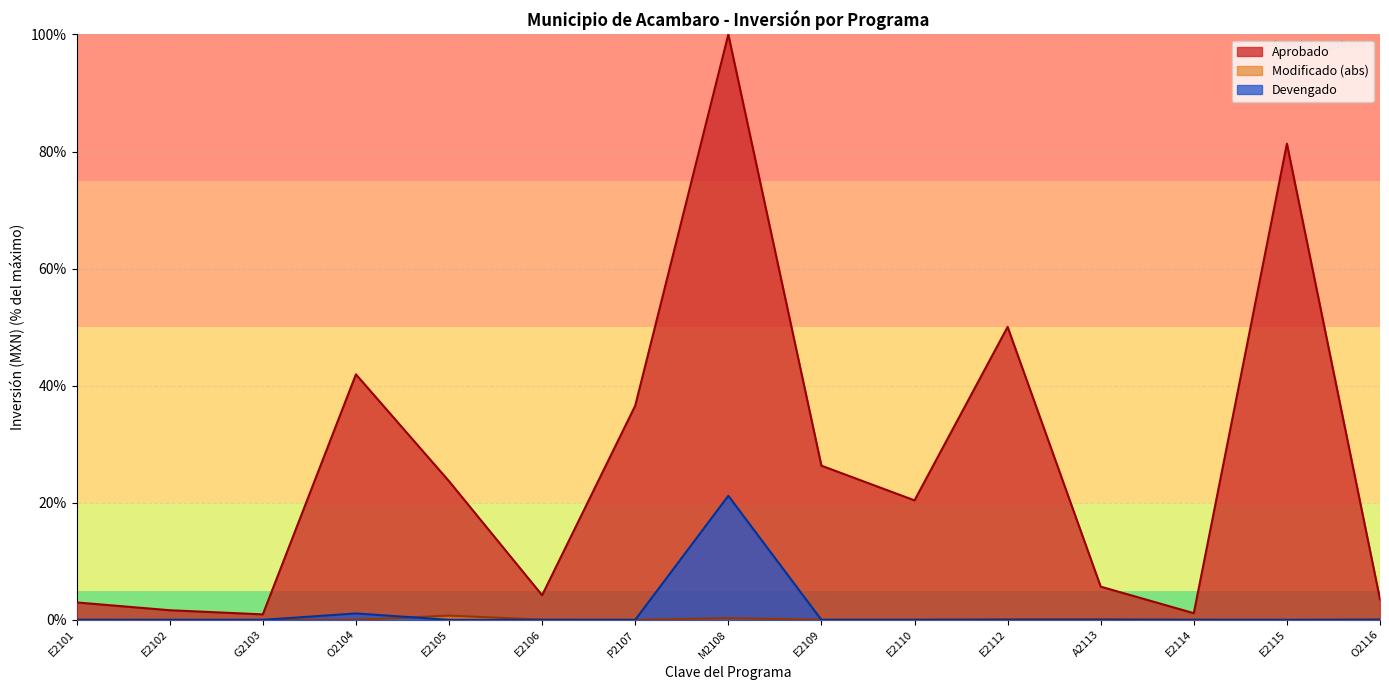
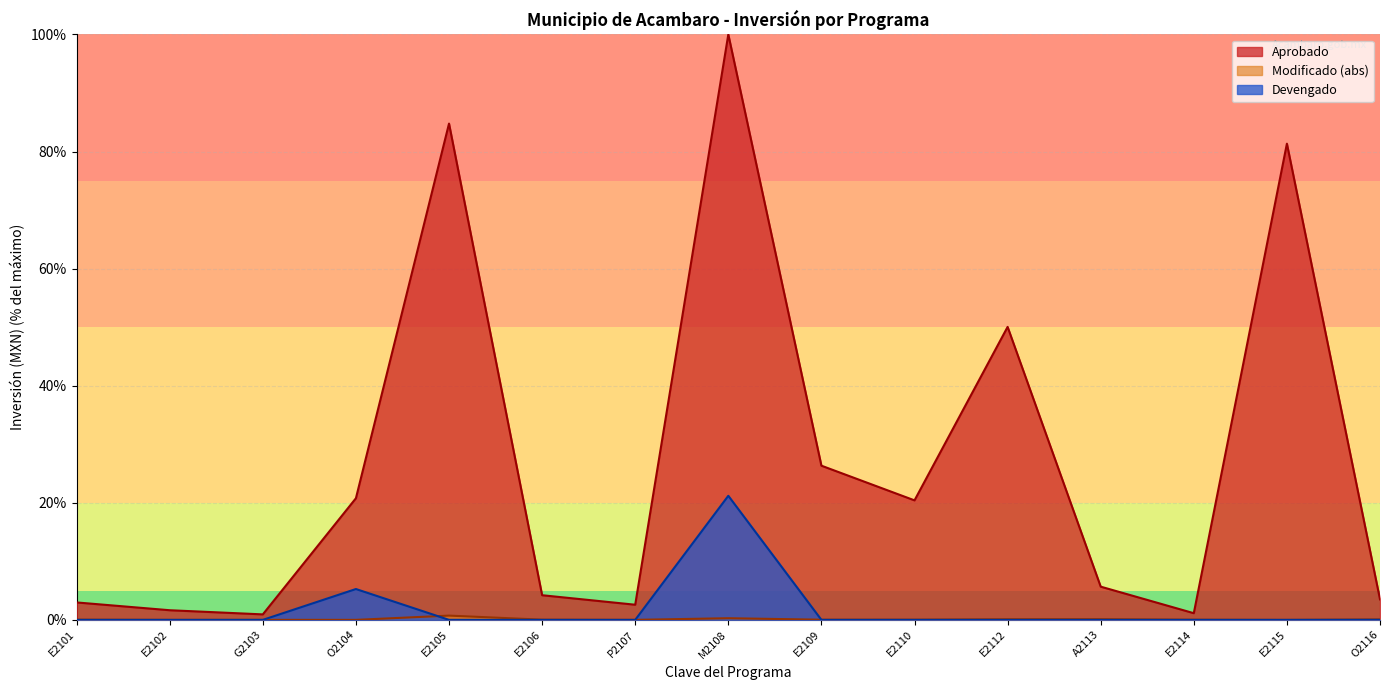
  {
    "Aprobado": {
      "E2101": "3%",
      "E2102": "2%",
      "G2103": "1%",
-     "O2104": "42%",
-     "E2105": "24%",
+     "O2104": "21%",
+     "E2105": "85%",
      "E2106": "4%",
-     "P2107": "37%",
+     "P2107": "3%",
      "M2108": "100%",
      "E2109": "26%",
      "E2110": "20%",
      "E2112": "50%",
      "A2113": "6%",
      "E2114": "1%",
      "E2115": "81%",
      "O2116": "3%"
    },
    "Modificado (abs)": {
      "O2104": "0%",
      "E2105": "1%",
      "M2108": "0%"
    },
    "Devengado": {
-     "O2104": "1%",
+     "O2104": "5%",
      "E2105": "0%",
      "M2108": "21%"
    }
  }
